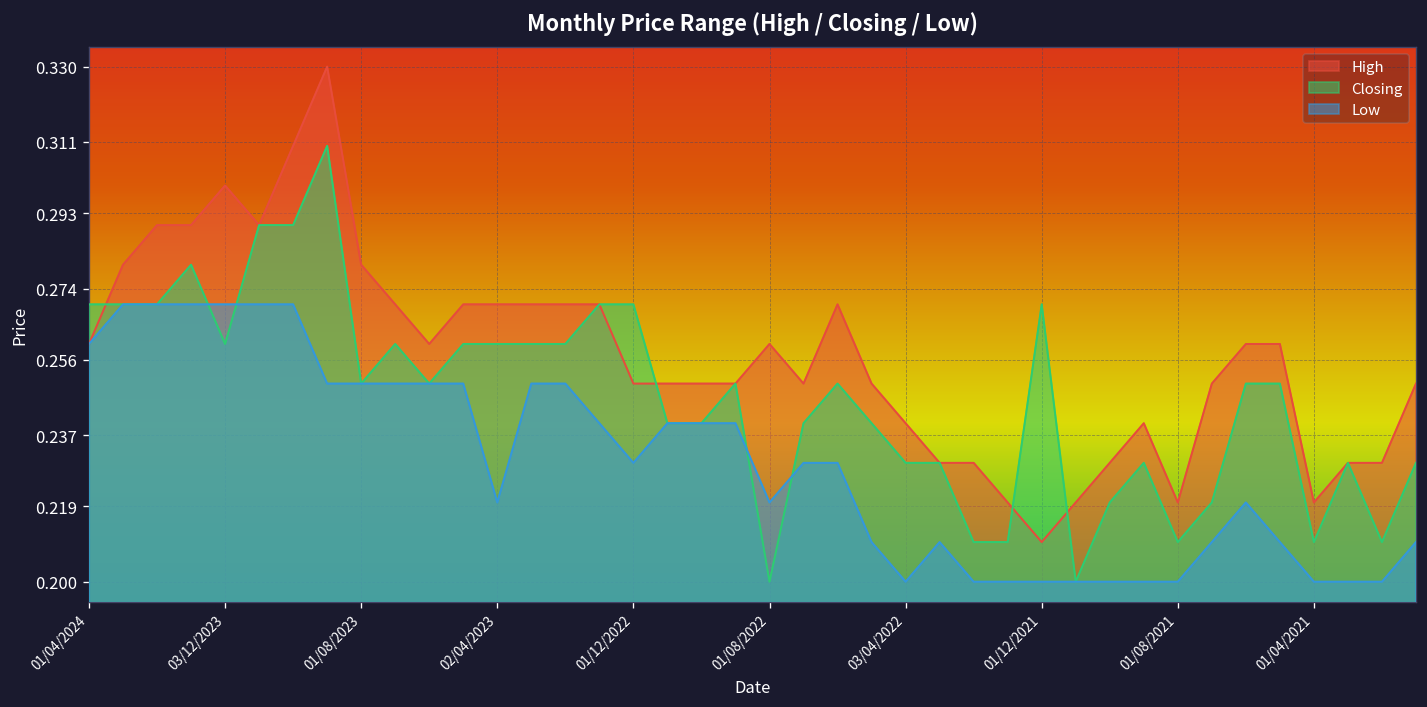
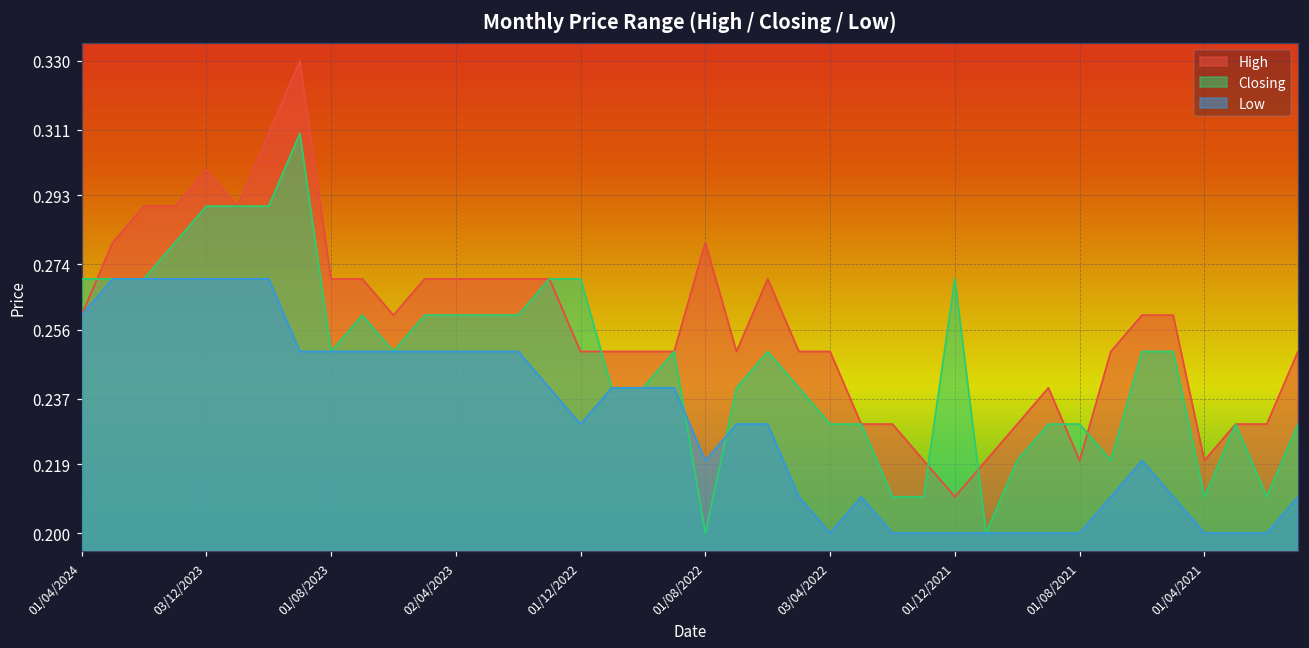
  {
    "High": {
      "03/12/2023": 0.30,
-     "01/08/2023": 0.28,
+     "01/08/2023": 0.27,
      "02/04/2023": 0.27,
      "01/12/2022": 0.25,
-     "01/08/2022": 0.26,
-     "03/04/2022": 0.24,
+     "01/08/2022": 0.28,
+     "03/04/2022": 0.25,
      "01/12/2021": 0.21,
      "01/08/2021": 0.22,
      "01/04/2021": 0.22
    },
    "Closing": {
      "01/04/2024": 0.27,
-     "03/12/2023": 0.26,
+     "03/12/2023": 0.29,
      "02/04/2023": 0.26,
      "01/12/2022": 0.27,
      "01/08/2022": 0.20,
      "03/04/2022": 0.23,
      "01/12/2021": 0.27,
-     "01/08/2021": 0.21,
+     "01/08/2021": 0.23,
      "01/04/2021": 0.21
    },
    "Low": {
      "03/12/2023": 0.27,
-     "02/04/2023": 0.22,
+     "02/04/2023": 0.25,
      "01/12/2022": 0.23,
      "01/08/2022": 0.22,
      "03/04/2022": 0.20,
      "01/12/2021": 0.20,
      "01/08/2021": 0.20,
      "01/04/2021": 0.20
    }
  }
